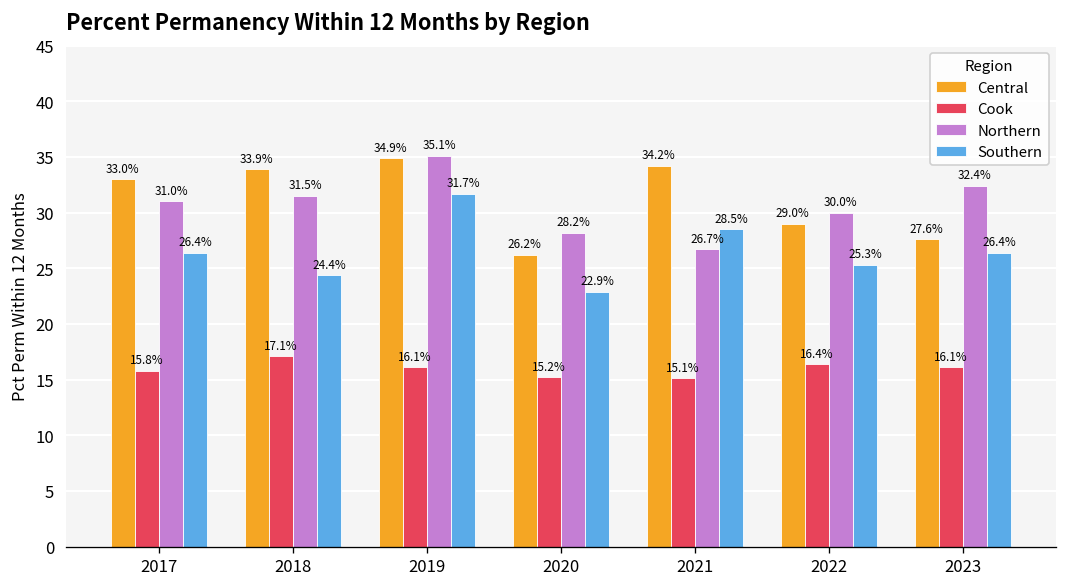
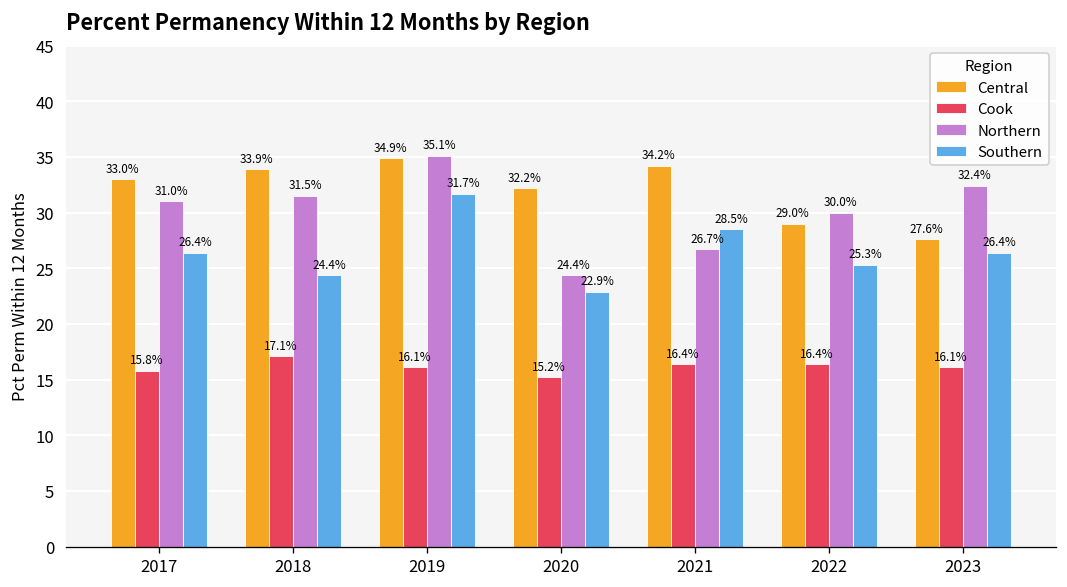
  {
    "Central": {
      "2017": "33.0%",
      "2018": "33.9%",
      "2019": "34.9%",
-     "2020": "26.2%",
+     "2020": "32.2%",
      "2021": "34.2%",
      "2022": "29.0%",
      "2023": "27.6%"
    },
    "Cook": {
      "2017": "15.8%",
      "2018": "17.1%",
      "2019": "16.1%",
      "2020": "15.2%",
-     "2021": "15.1%",
+     "2021": "16.4%",
      "2022": "16.4%",
      "2023": "16.1%"
    },
    "Northern": {
      "2017": "31.0%",
      "2018": "31.5%",
      "2019": "35.1%",
-     "2020": "28.2%",
+     "2020": "24.4%",
      "2021": "26.7%",
      "2022": "30.0%"
    },
    "Southern": {
      "2017": "26.4%",
      "2018": "24.4%",
      "2019": "31.7%",
      "2020": "22.9%",
      "2021": "28.5%",
      "2022": "25.3%",
      "2023": "26.4%"
    }
  }
